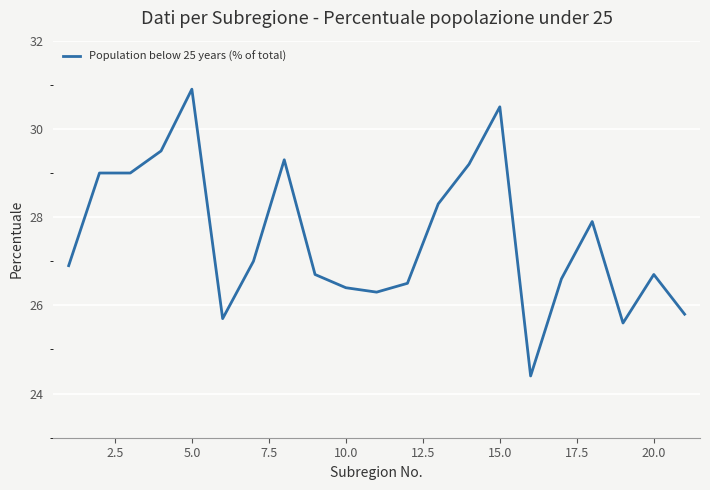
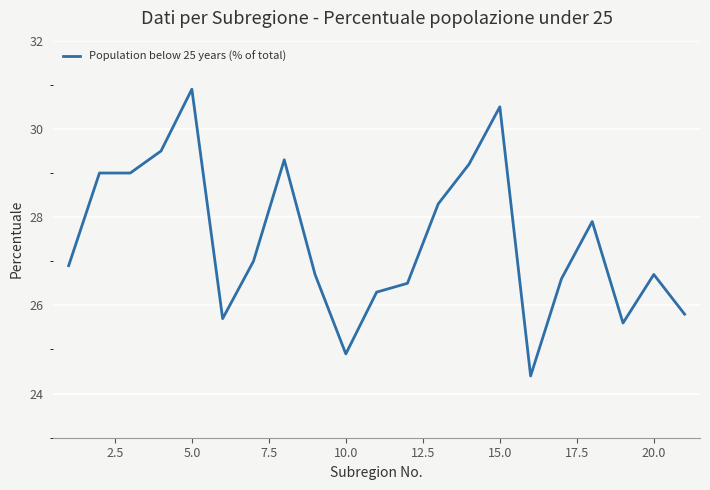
  {
    "5.0": 30.9,
-   "10.0": 26.4,
+   "10.0": 24.9,
    "15.0": 30.5,
    "20.0": 26.7
  }
